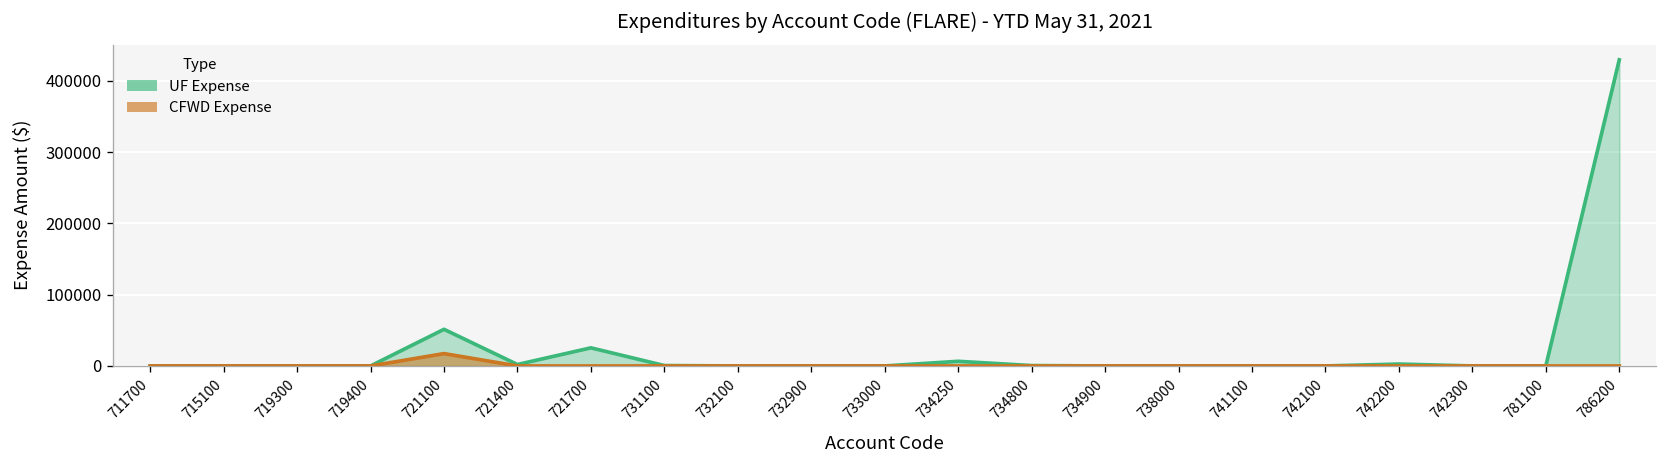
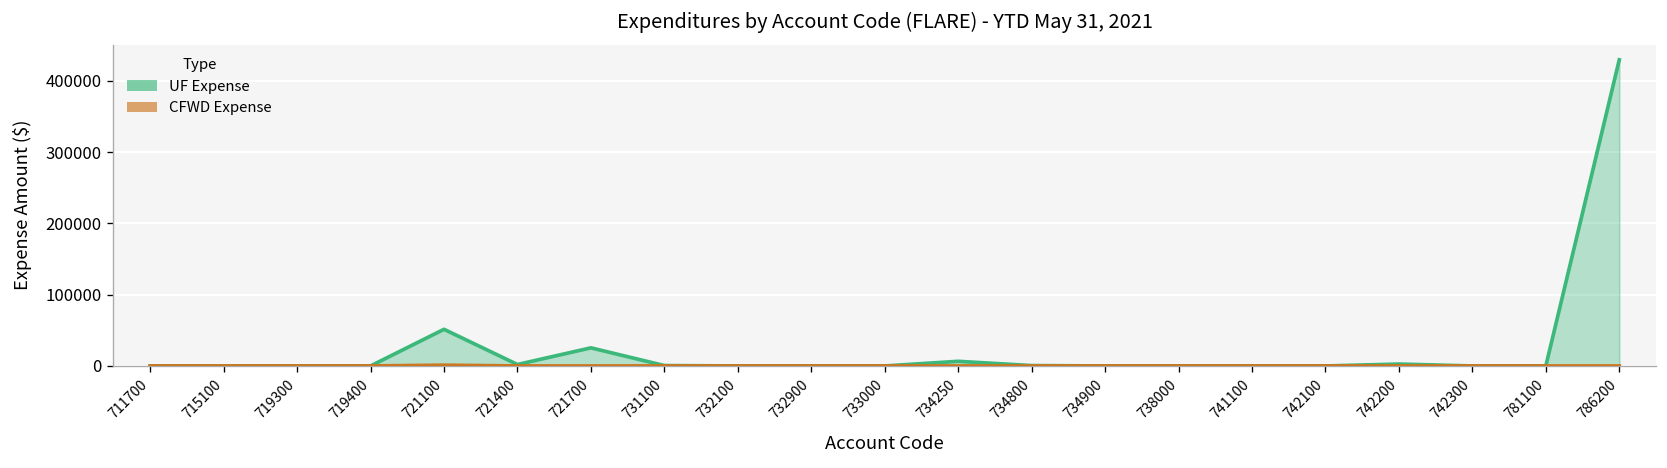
  {
    "UF Expense": {
      "721100": 50000,
      "721700": 30000,
      "734250": 10000,
      "786200": 430000
    },
    "CFWD Expense": {
-     "721100": 20000,
+     "721100": 0,
      "721700": 0,
      "734250": 0,
      "786200": 0
    }
  }
